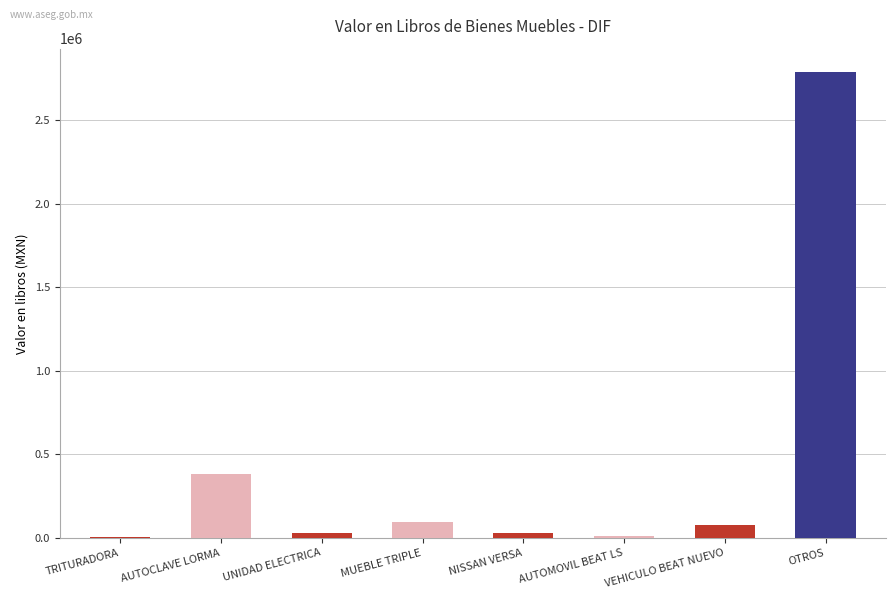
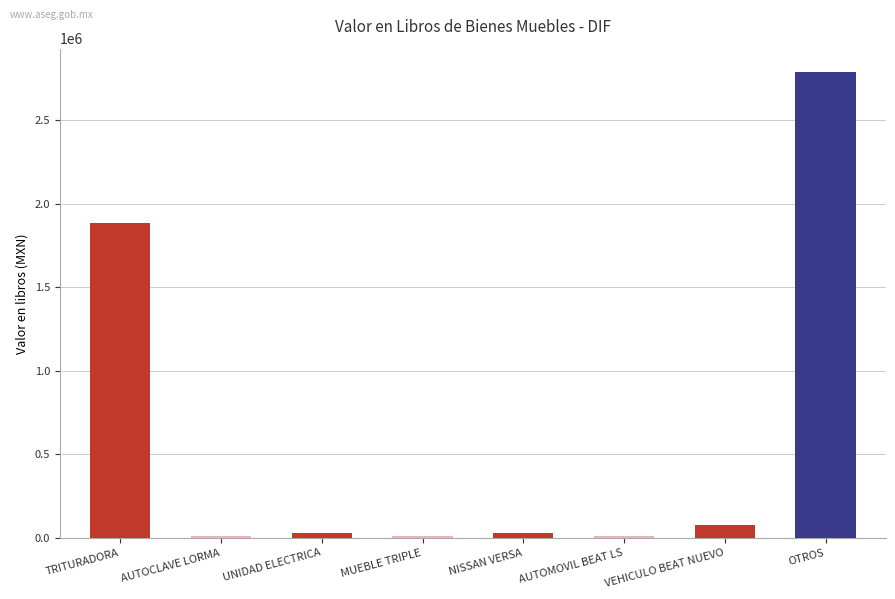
  {
-   "TRITURADORA": 10000,
-   "AUTOCLAVE LORMA": 380000,
+   "TRITURADORA": 1880000,
+   "AUTOCLAVE LORMA": 10000,
    "UNIDAD ELECTRICA": 30000,
-   "MUEBLE TRIPLE": 100000,
+   "MUEBLE TRIPLE": 10000,
    "NISSAN VERSA": 30000,
    "VEHICULO BEAT NUEVO": 80000,
    "OTROS": 2790000
  }
